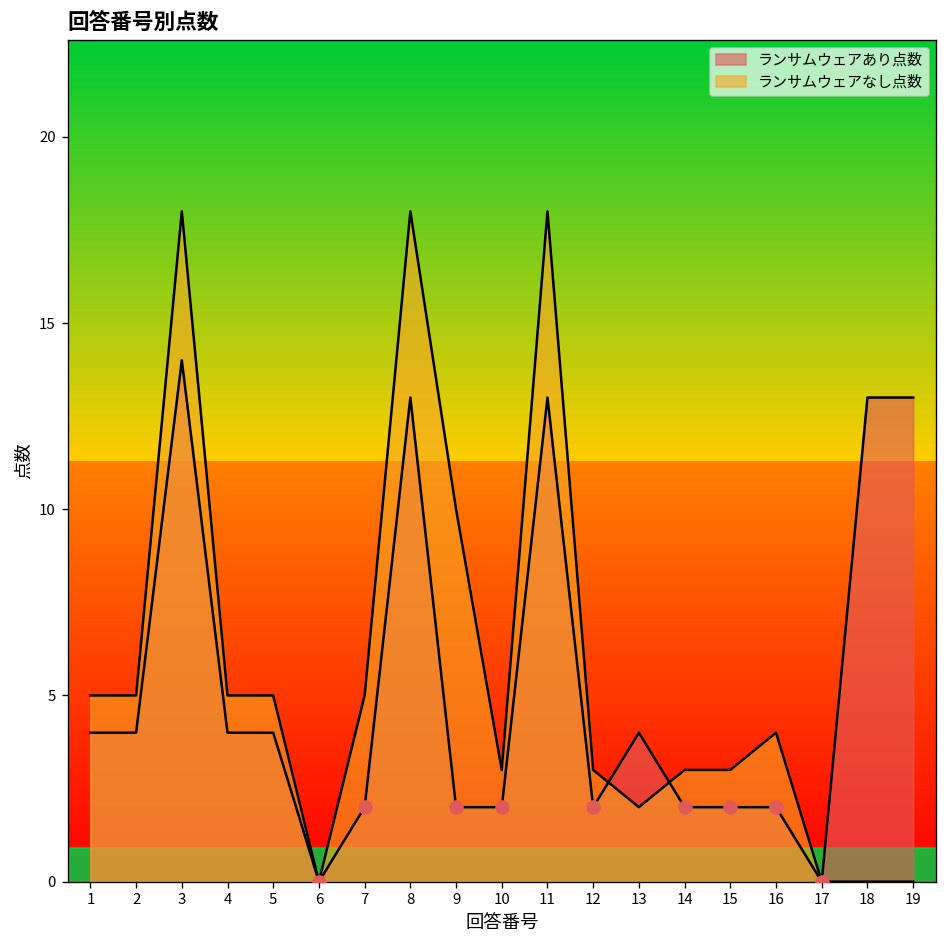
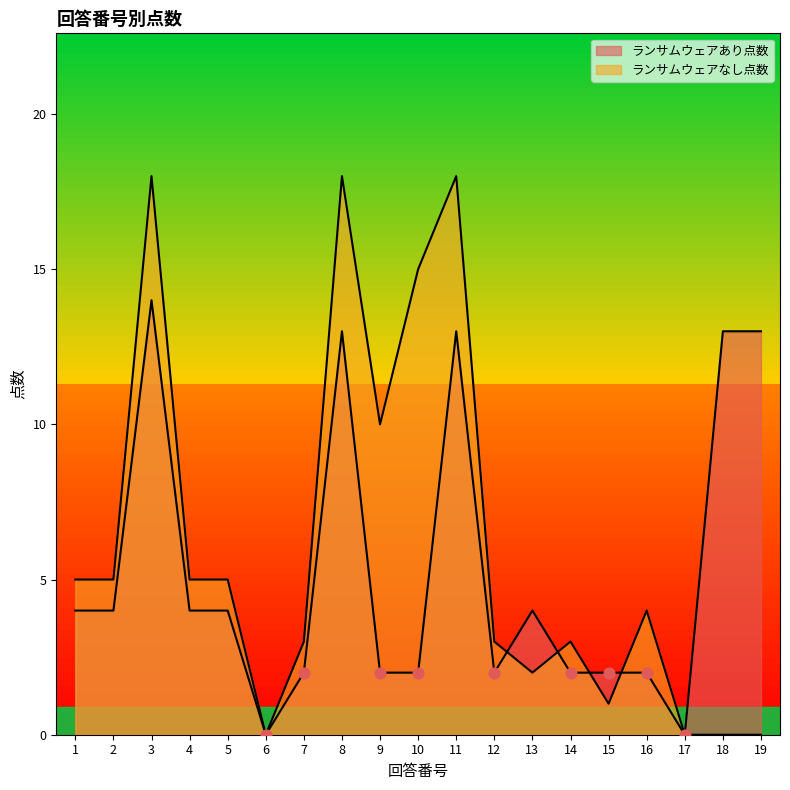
  {
    "ランサムウェアなし点数": {
      "1": 5,
      "2": 5,
      "3": 18,
      "4": 5,
      "5": 5,
-     "7": 5,
+     "7": 3,
      "8": 18,
      "9": 10,
-     "10": 3,
+     "10": 15,
      "11": 18,
      "12": 3,
      "13": 2,
      "14": 3,
-     "15": 3,
+     "15": 1,
      "16": 4
    }
  }
